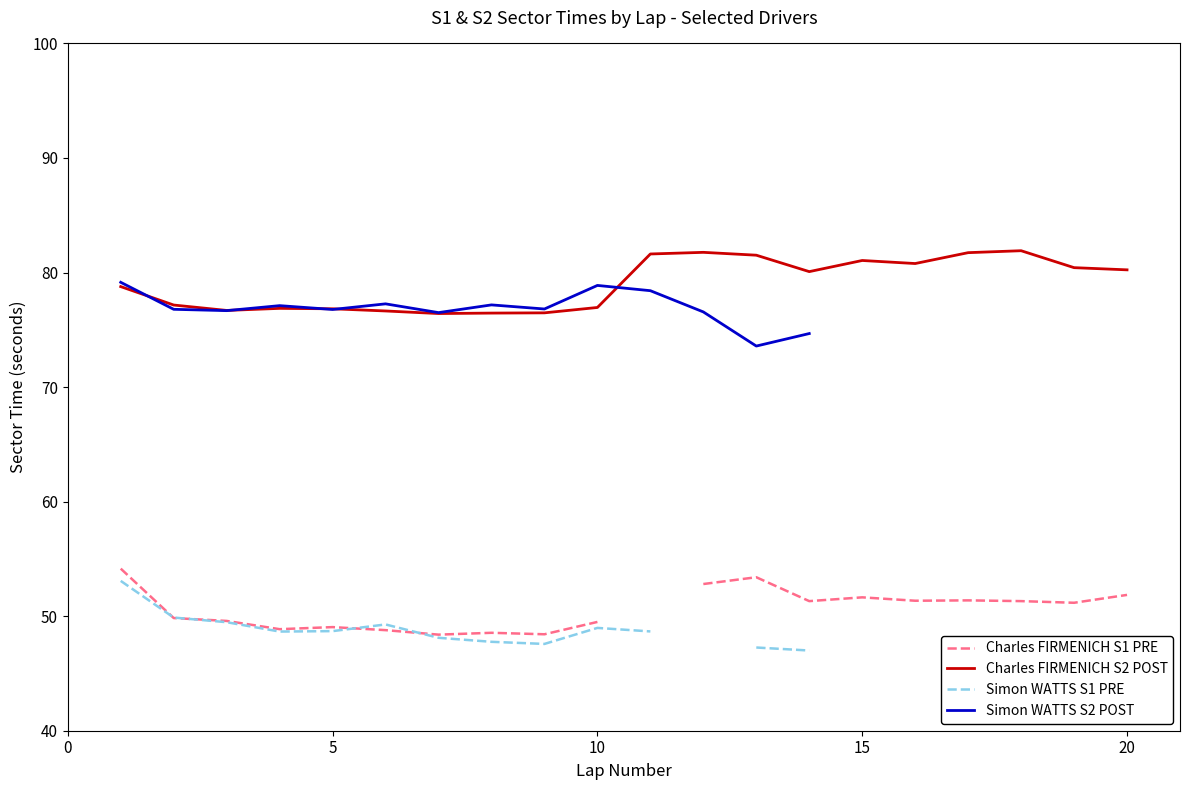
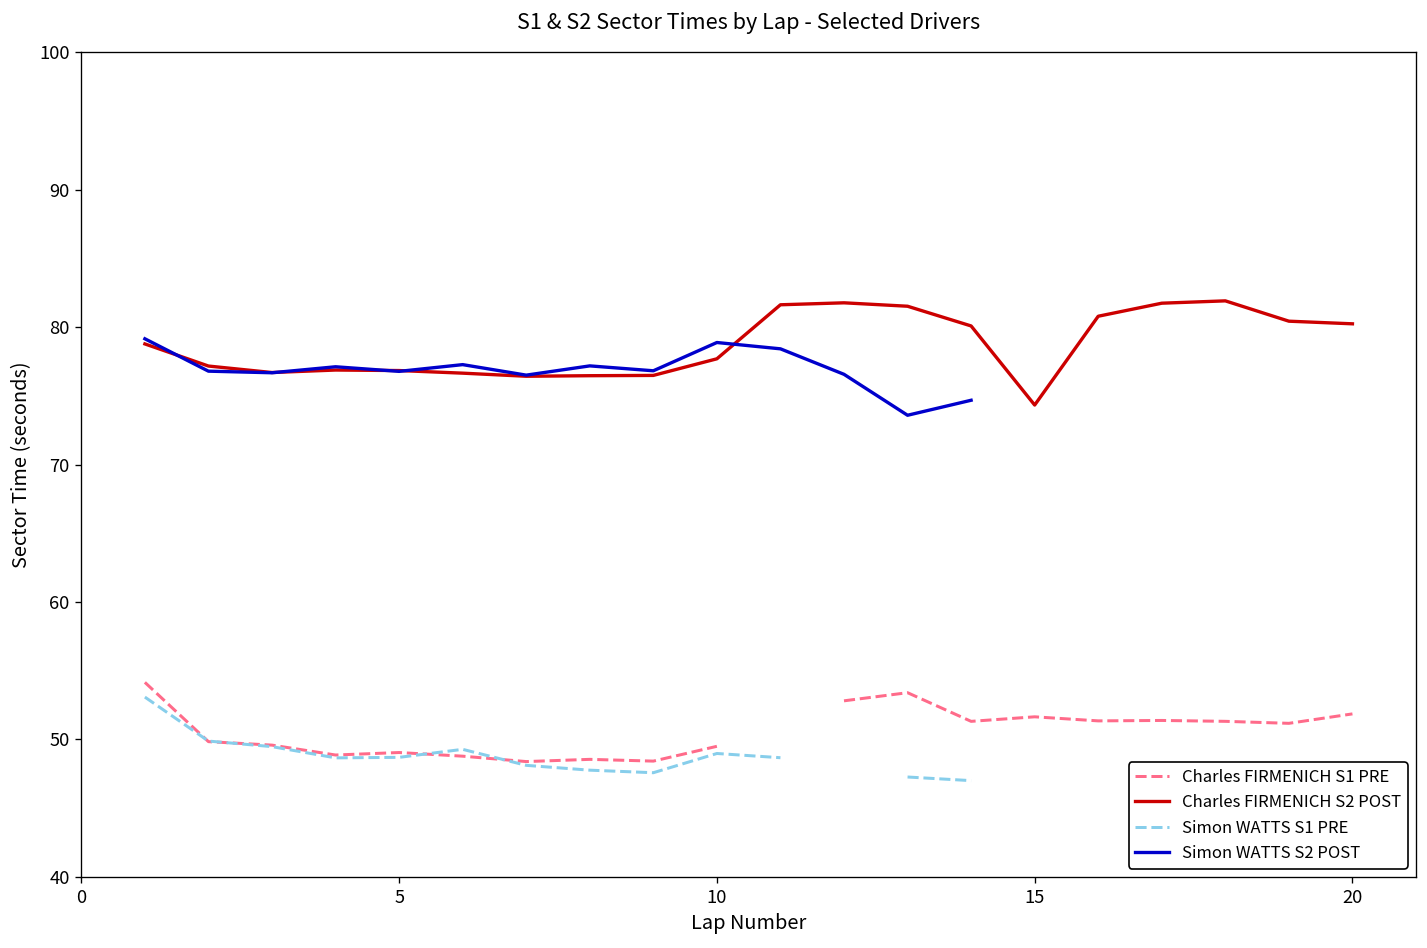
  {
    "Charles FIRMENICH S1 PRE": {
      "5": 49.0,
      "10": 49.5,
      "15": 51.6,
      "20": 51.9
    },
    "Charles FIRMENICH S2 POST": {
-     "10": 77.0,
-     "15": 81.1,
+     "10": 77.7,
+     "15": 74.3,
      "20": 80.2
    },
    "Simon WATTS S1 PRE": {
      "5": 48.7,
      "10": 49.0
    },
    "Simon WATTS S2 POST": {
      "10": 78.9
    }
  }
